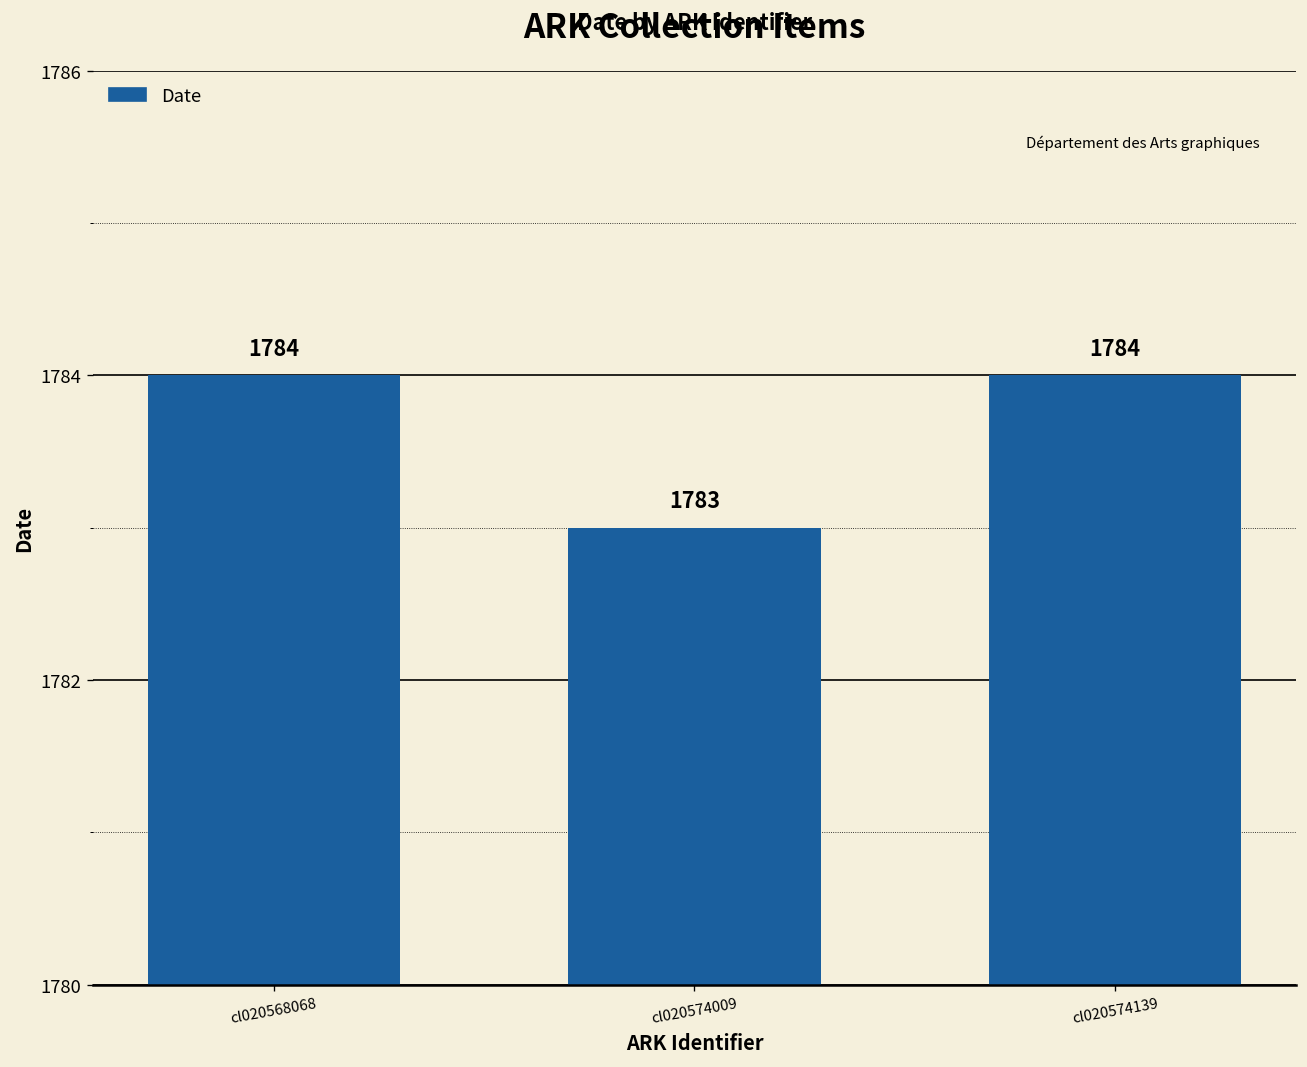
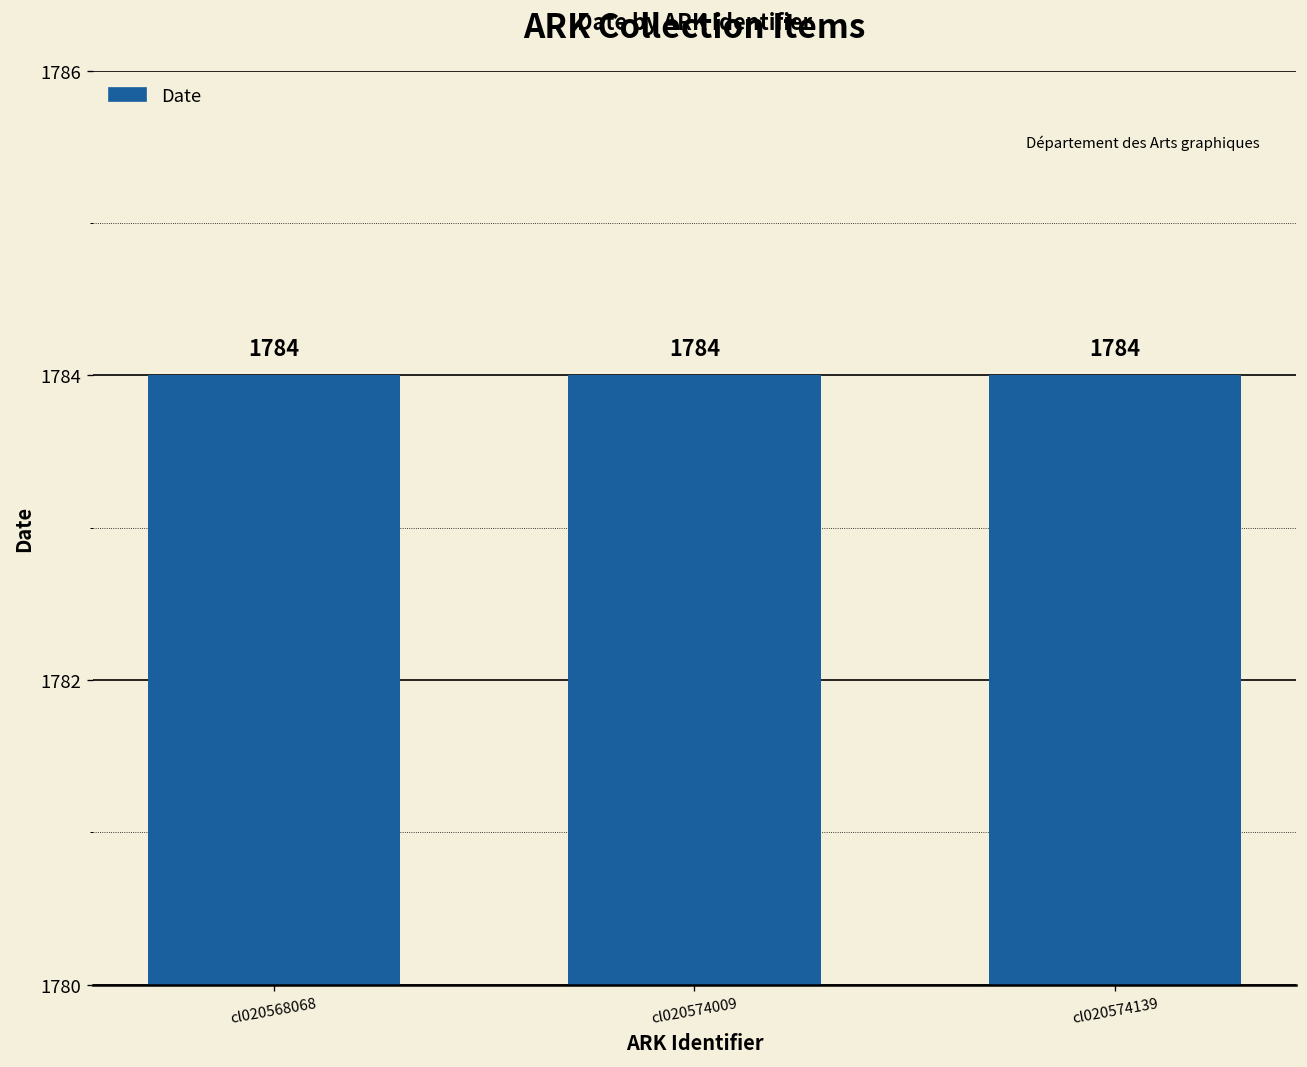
  {
    "cl020568068": 1784,
-   "cl020574009": 1783,
+   "cl020574009": 1784,
    "cl020574139": 1784
  }
